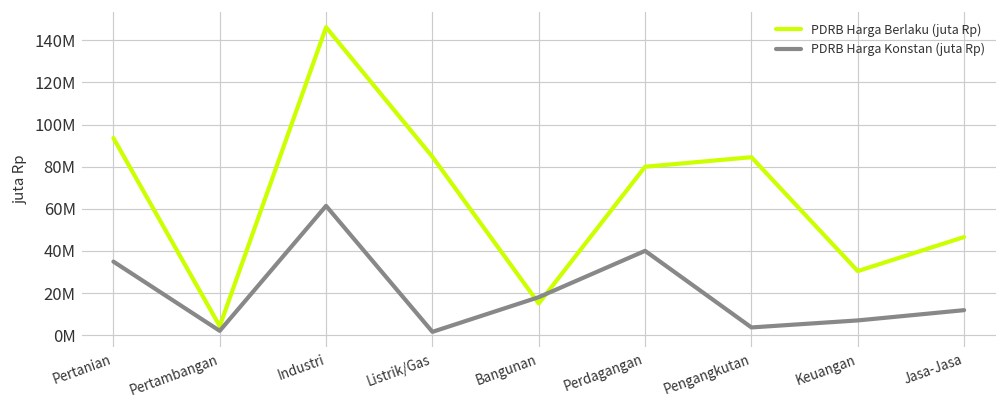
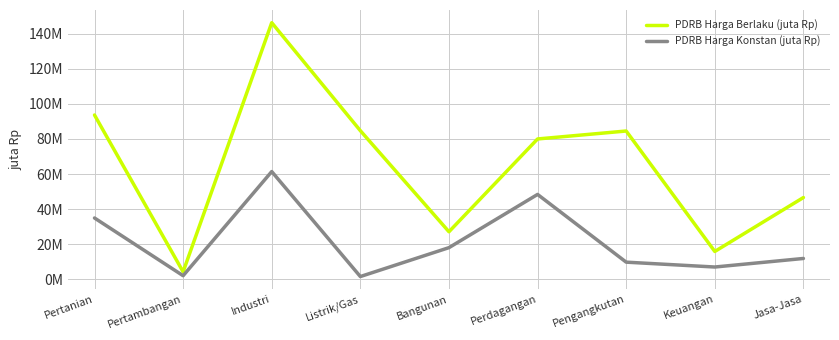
  {
    "PDRB Harga Berlaku (juta Rp)": {
      "Pertanian": 94000000,
      "Pertambangan": 4000000,
      "Industri": 146000000,
      "Listrik/Gas": 85000000,
-     "Bangunan": 15000000,
+     "Bangunan": 27000000,
      "Perdagangan": 80000000,
      "Pengangkutan": 84000000,
-     "Keuangan": 30000000,
+     "Keuangan": 16000000,
      "Jasa-Jasa": 47000000
    },
    "PDRB Harga Konstan (juta Rp)": {
      "Pertanian": 35000000,
      "Pertambangan": 2000000,
      "Industri": 61000000,
      "Listrik/Gas": 2000000,
      "Bangunan": 18000000,
-     "Perdagangan": 40000000,
-     "Pengangkutan": 4000000,
+     "Perdagangan": 48000000,
+     "Pengangkutan": 10000000,
      "Keuangan": 7000000,
      "Jasa-Jasa": 12000000
    }
  }
